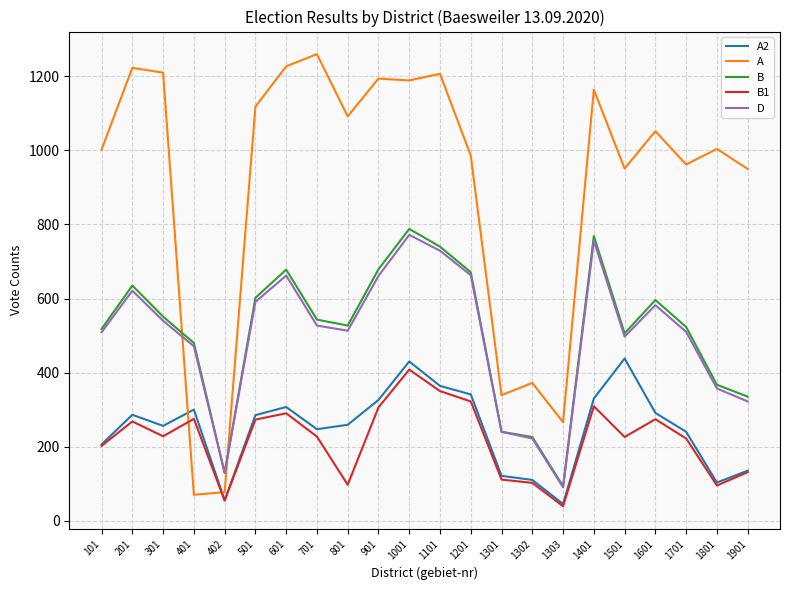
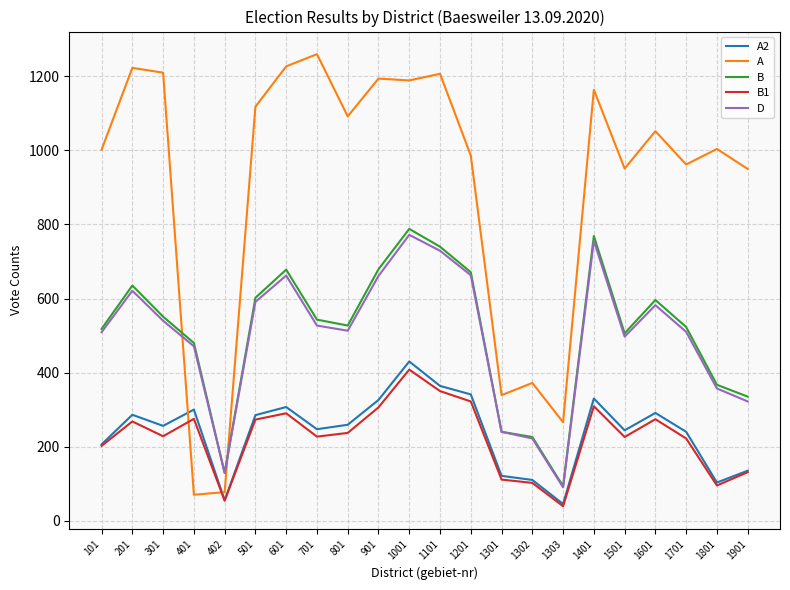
  {
    "A2": {
      "201": 290,
      "301": 260,
      "401": 300,
      "501": 290,
      "601": 310,
      "701": 250,
      "801": 260,
      "901": 330,
      "1001": 430,
      "1101": 360,
      "1201": 340,
      "1301": 120,
      "1302": 110,
      "1401": 330,
-     "1501": 440,
+     "1501": 240,
      "1601": 290,
      "1701": 240,
      "1801": 100
    },
    "A": {
      "101": 1000,
      "201": 1220,
      "301": 1210,
      "401": 70,
      "402": 80,
      "501": 1120,
      "601": 1230,
      "701": 1260,
      "801": 1090,
      "901": 1190,
      "1001": 1190,
      "1101": 1210,
      "1201": 990,
      "1301": 340,
      "1302": 370,
      "1303": 270,
      "1401": 1160,
      "1501": 950,
      "1601": 1050,
      "1701": 960,
      "1801": 1000,
      "1901": 950
    },
    "B": {
      "101": 520,
      "201": 640,
      "301": 550,
      "401": 480,
      "501": 600,
      "601": 680,
      "701": 540,
      "801": 530,
      "901": 680,
      "1001": 790,
      "1101": 740,
      "1201": 670,
      "1401": 770,
      "1501": 510,
      "1601": 600,
      "1701": 520,
      "1801": 370,
      "1901": 340
    },
    "B1": {
      "201": 270,
      "301": 230,
      "401": 280,
      "501": 270,
      "601": 290,
      "701": 230,
-     "801": 100,
+     "801": 240,
      "901": 310,
      "1001": 410,
      "1101": 350,
      "1201": 320,
      "1301": 110,
      "1302": 100,
      "1401": 310,
      "1501": 230,
      "1601": 270,
      "1701": 220,
      "1801": 100
    },
    "D": {
      "101": 510,
      "201": 620,
      "301": 540,
      "401": 470,
      "501": 590,
      "601": 660,
      "701": 530,
      "801": 510,
      "901": 660,
      "1001": 770,
      "1101": 730,
      "1201": 660,
      "1401": 760,
      "1501": 500,
      "1601": 580,
      "1701": 510,
      "1801": 360,
      "1901": 320
    }
  }
